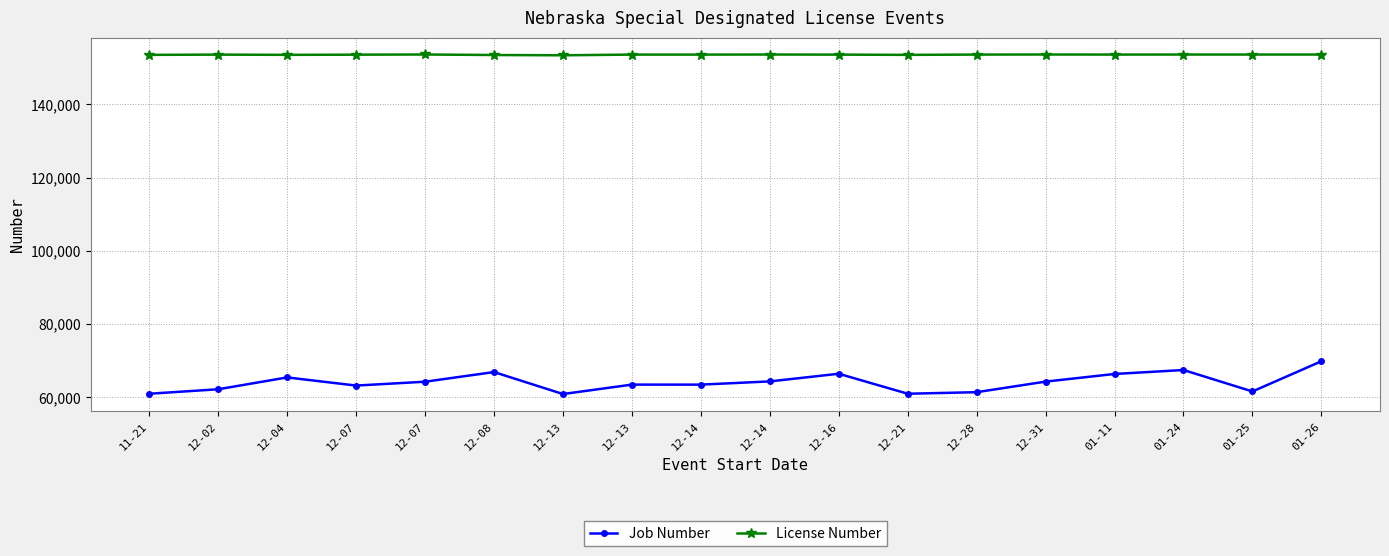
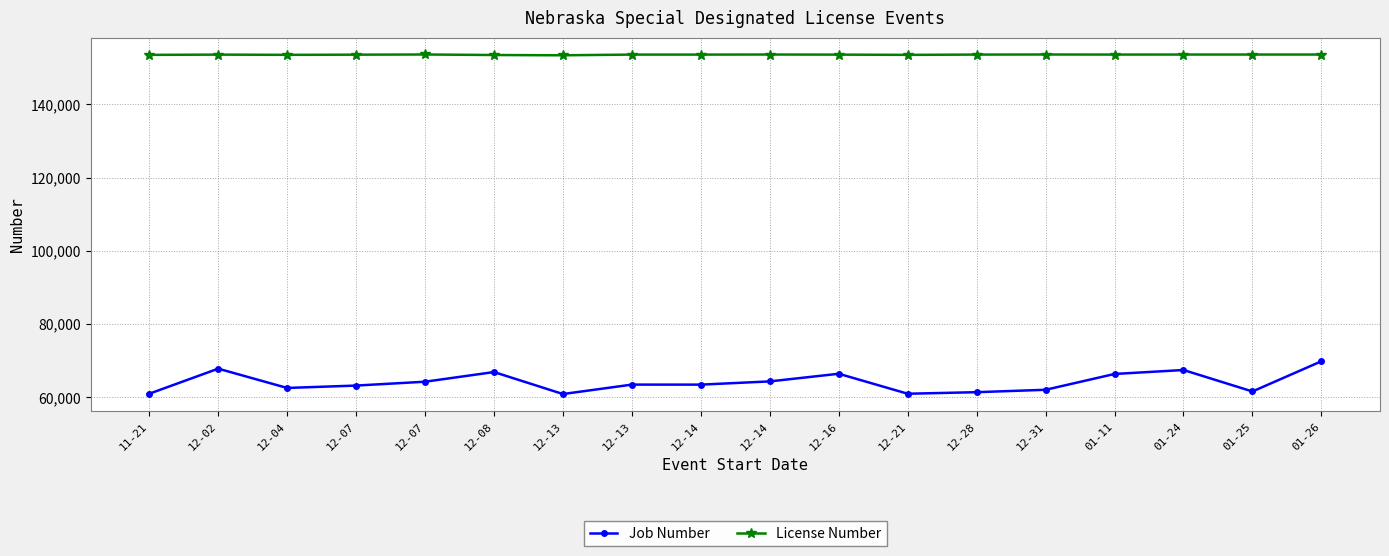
  {
    "Job Number": {
      "11-21": "61,000",
-     "12-02": "62,000",
-     "12-04": "65,000",
+     "12-02": "68,000",
+     "12-04": "62,000",
      "12-08": "67,000",
      "12-16": "66,000",
      "12-21": "61,000",
      "12-28": "61,000",
-     "12-31": "64,000",
+     "12-31": "62,000",
      "01-11": "66,000",
      "01-24": "67,000",
      "01-25": "62,000",
      "01-26": "70,000"
    },
    "License Number": {
      "11-21": "154,000",
      "12-02": "154,000",
      "12-04": "154,000",
      "12-08": "154,000",
      "12-16": "154,000",
      "12-21": "154,000",
      "12-28": "154,000",
      "12-31": "154,000",
      "01-11": "154,000",
      "01-24": "154,000",
      "01-25": "154,000",
      "01-26": "154,000"
    }
  }
